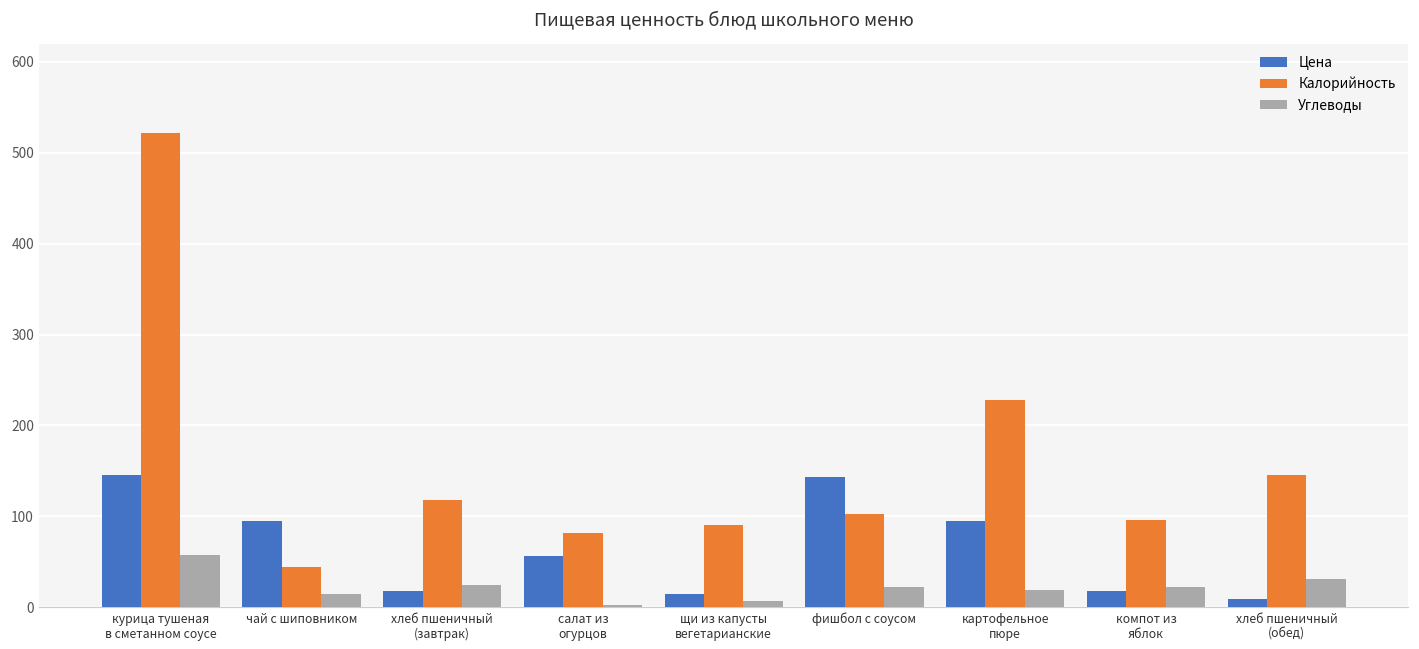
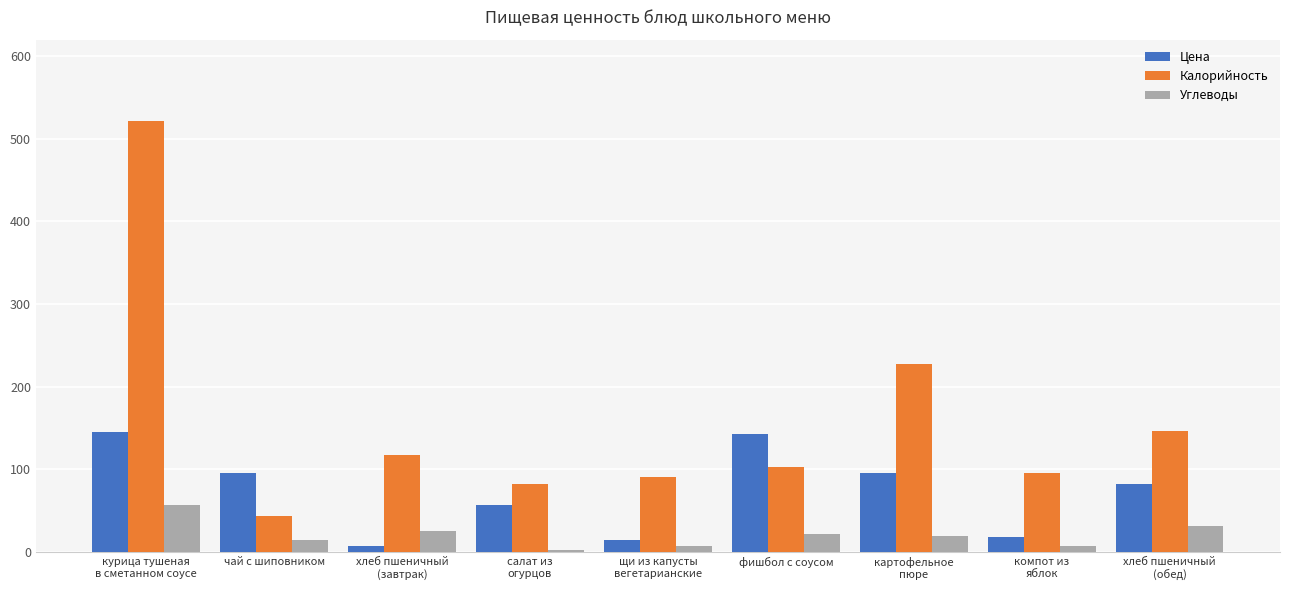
  {
    "Цена": {
      "курица тушеная в сметанном соусе": 150,
      "чай с шиповником": 100,
-     "хлеб пшеничный (завтрак)": 20,
+     "хлеб пшеничный (завтрак)": 10,
      "салат из огурцов": 60,
      "щи из капусты вегетарианские": 10,
      "фишбол с соусом": 140,
      "картофельное пюре": 100,
      "компот из яблок": 20,
-     "хлеб пшеничный (обед)": 10
+     "хлеб пшеничный (обед)": 80
    },
    "Калорийность": {
      "курица тушеная в сметанном соусе": 520,
      "чай с шиповником": 40,
      "хлеб пшеничный (завтрак)": 120,
      "салат из огурцов": 80,
      "щи из капусты вегетарианские": 90,
      "фишбол с соусом": 100,
      "картофельное пюре": 230,
      "компот из яблок": 100,
      "хлеб пшеничный (обед)": 150
    },
    "Углеводы": {
      "курица тушеная в сметанном соусе": 60,
      "чай с шиповником": 20,
      "хлеб пшеничный (завтрак)": 30,
      "щи из капусты вегетарианские": 10,
      "фишбол с соусом": 20,
      "картофельное пюре": 20,
-     "компот из яблок": 20,
+     "компот из яблок": 10,
      "хлеб пшеничный (обед)": 30
    }
  }
